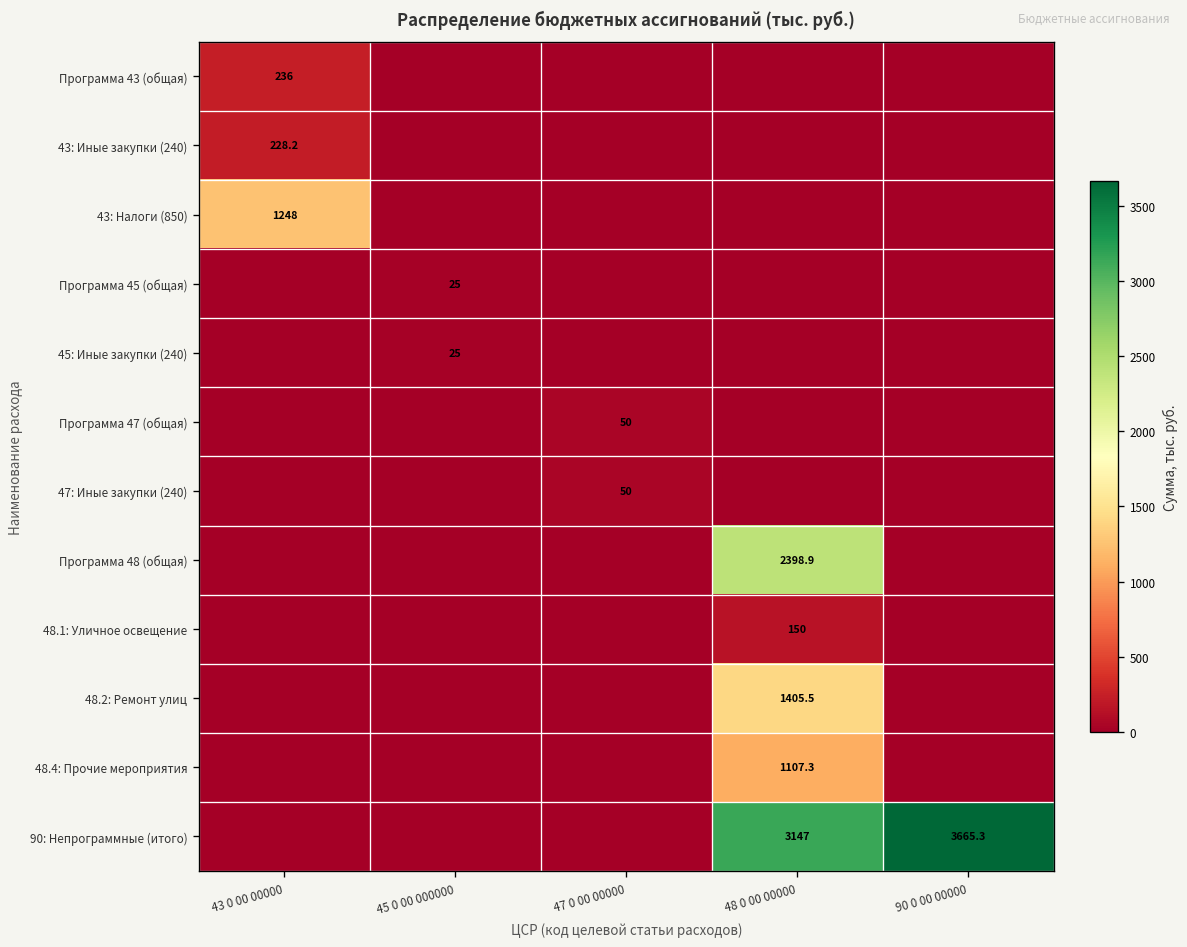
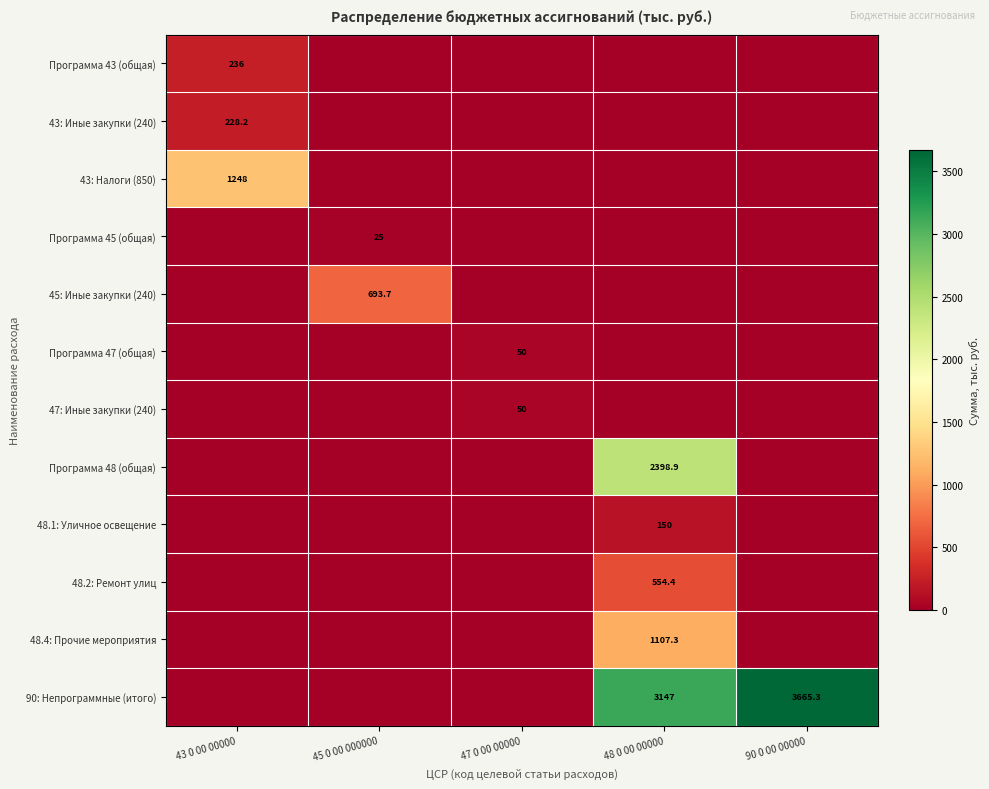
  {
    "Программа 43 (общая)": {
      "43 0 00 00000": 236
    },
    "43: Иные закупки (240)": {
      "43 0 00 00000": 228.2
    },
    "43: Налоги (850)": {
      "43 0 00 00000": 1248
    },
    "Программа 45 (общая)": {
      "45 0 00 000000": 25
    },
    "45: Иные закупки (240)": {
-     "45 0 00 000000": 25
+     "45 0 00 000000": 693.7
    },
    "Программа 47 (общая)": {
      "47 0 00 00000": 50
    },
    "47: Иные закупки (240)": {
      "47 0 00 00000": 50
    },
    "Программа 48 (общая)": {
      "48 0 00 00000": 2398.9
    },
    "48.1: Уличное освещение": {
      "48 0 00 00000": 150
    },
    "48.2: Ремонт улиц": {
-     "48 0 00 00000": 1405.5
+     "48 0 00 00000": 554.4
    },
    "48.4: Прочие мероприятия": {
      "48 0 00 00000": 1107.3
    },
    "90: Непрограммные (итого)": {
      "48 0 00 00000": 3147,
      "90 0 00 00000": 3665.3
    }
  }
